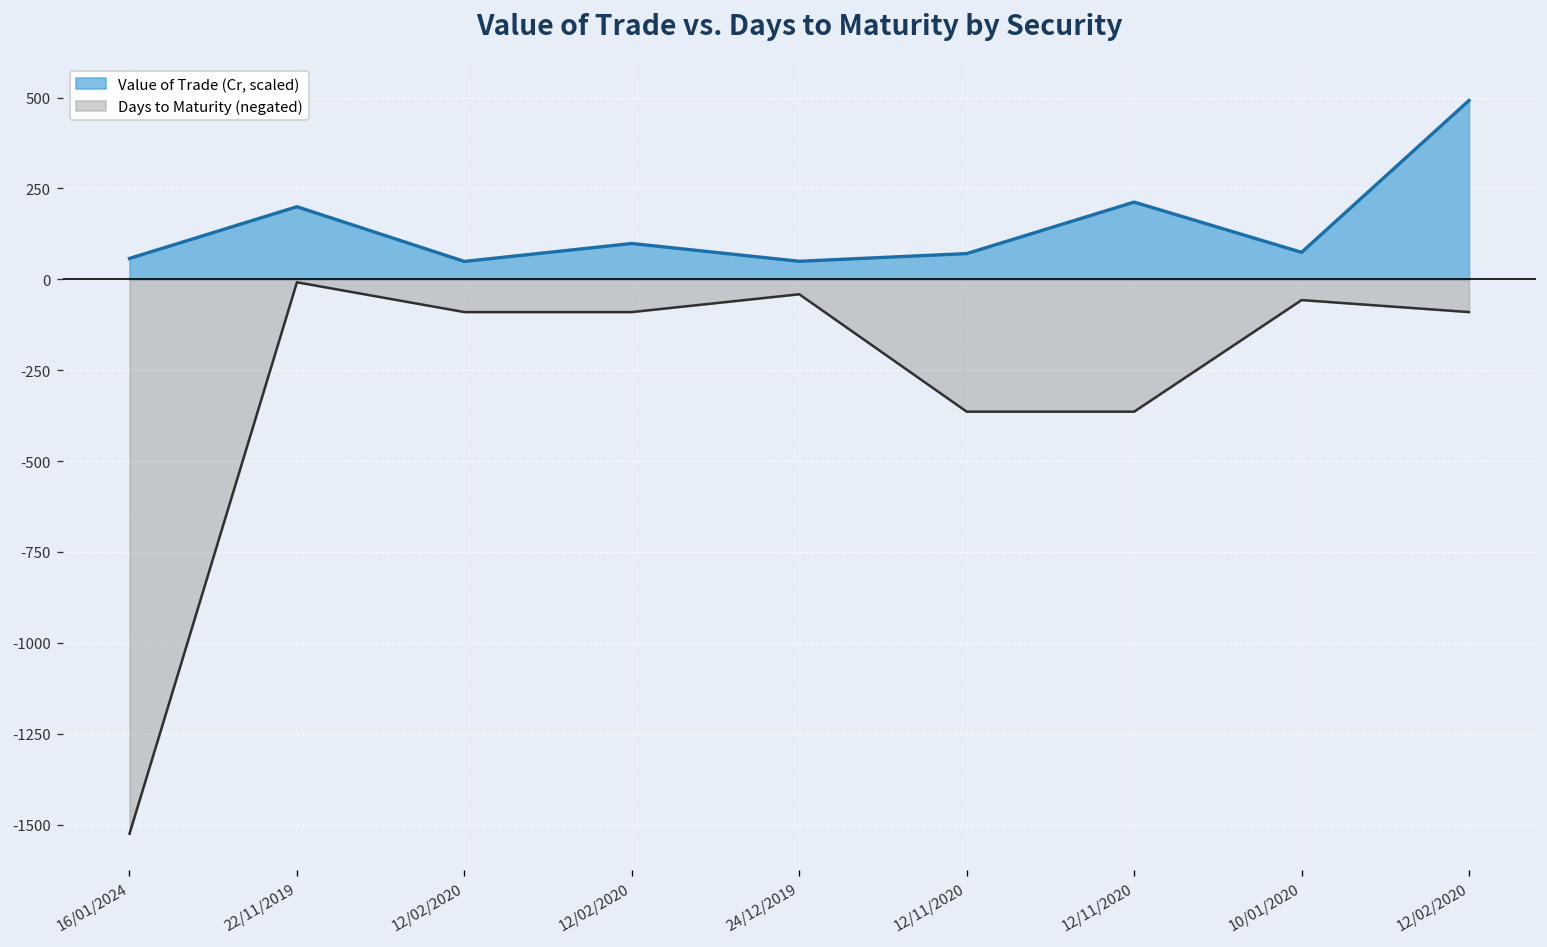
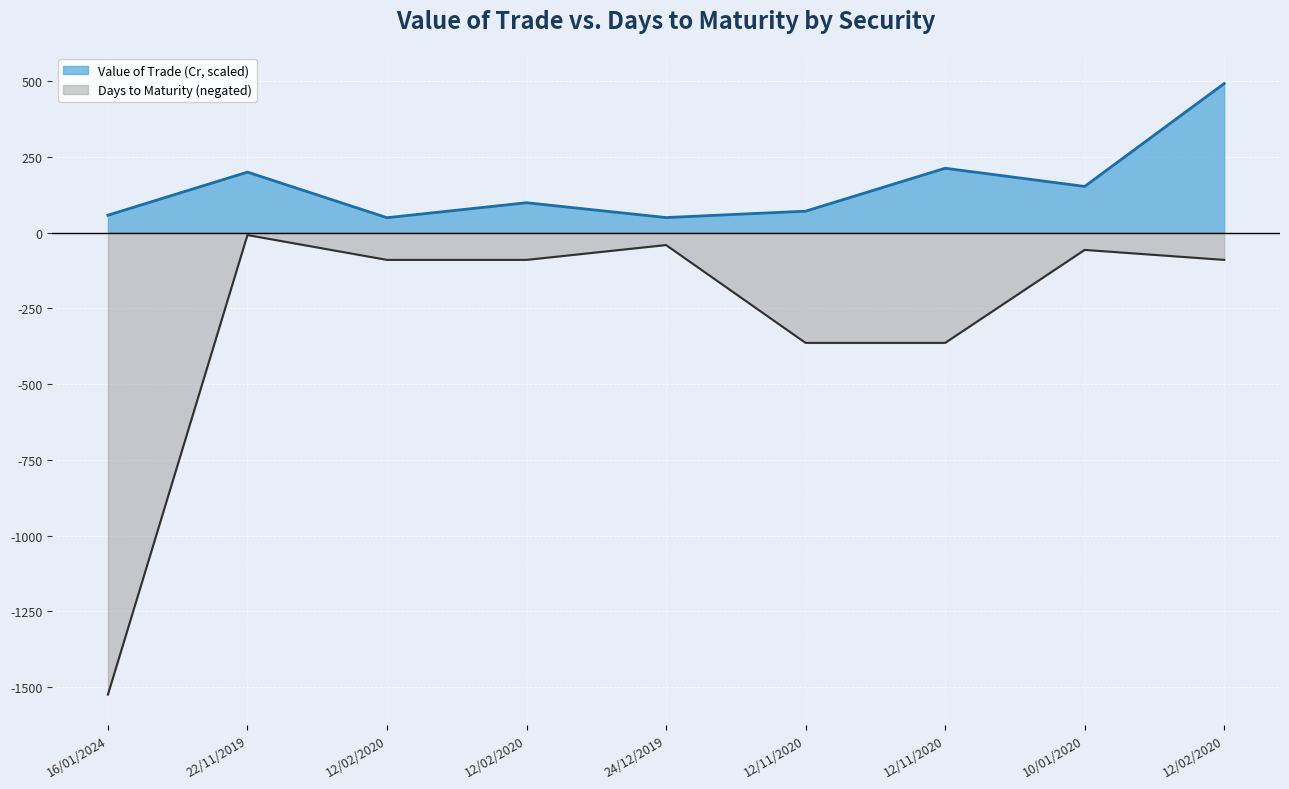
  {
    "Value of Trade (Cr, scaled)": {
      "16/01/2024": 60,
      "22/11/2019": 200,
      "24/12/2019": 50,
-     "10/01/2020": 70
+     "10/01/2020": 150
    }
  }
